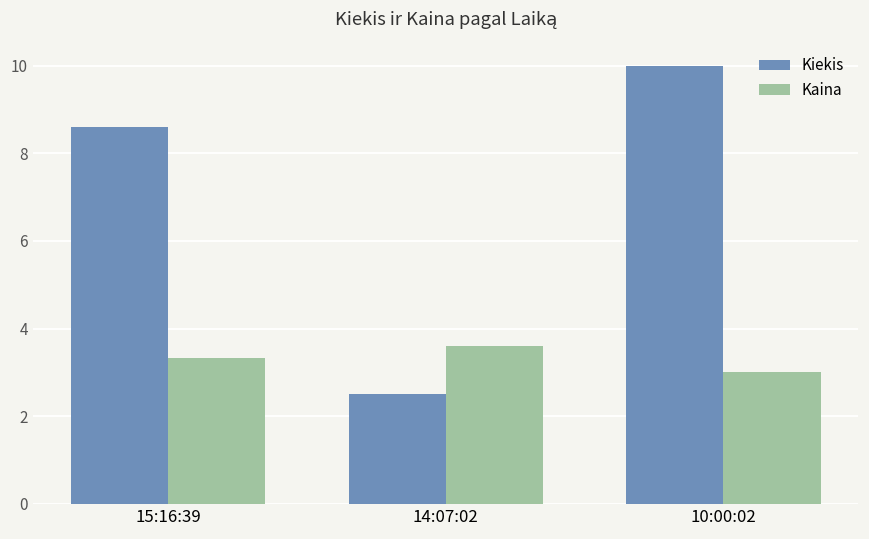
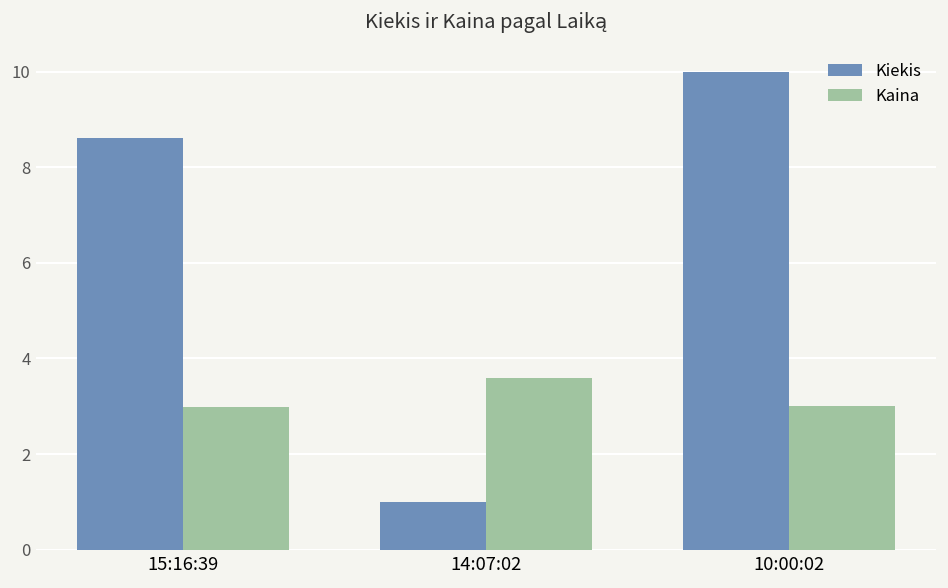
  {
    "Kiekis": {
      "15:16:39": 8.6,
-     "14:07:02": 2.5,
+     "14:07:02": 1.0,
      "10:00:02": 10.0
    },
    "Kaina": {
-     "15:16:39": 3.3,
+     "15:16:39": 3.0,
      "14:07:02": 3.6,
      "10:00:02": 3.0
    }
  }
